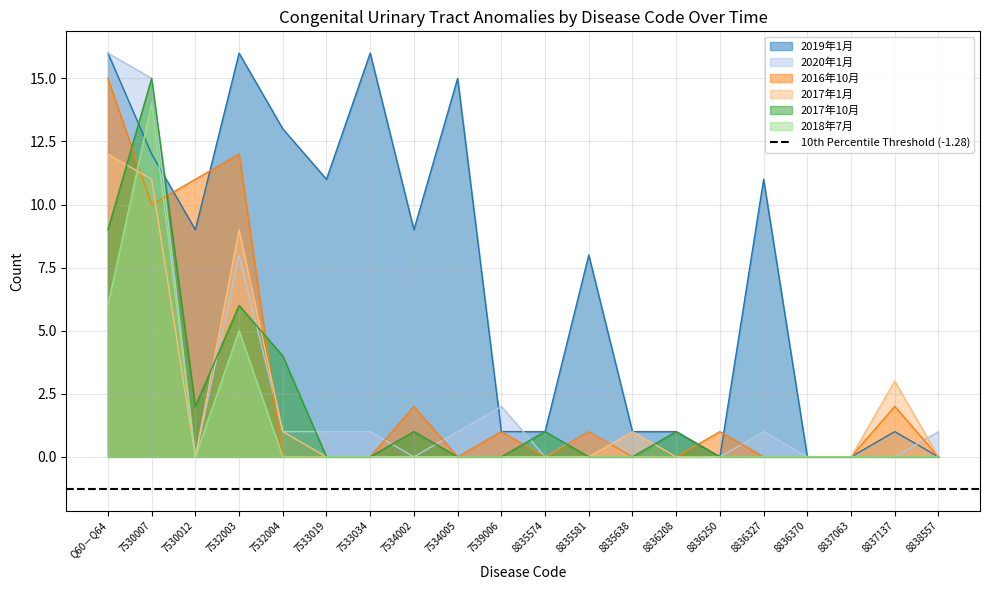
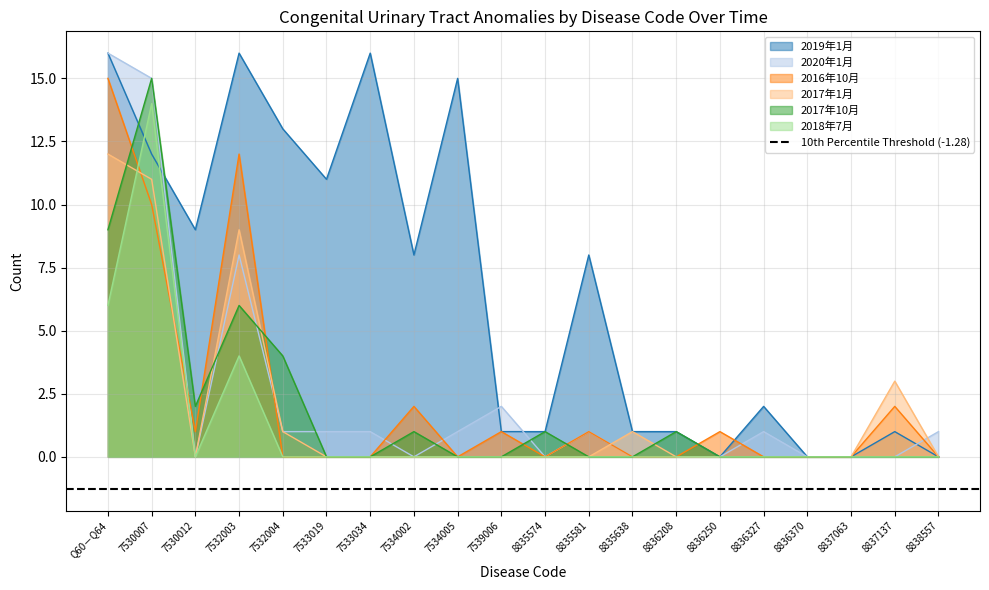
  {
    "2019年1月": {
      "7530007": 12,
      "7530012": 9,
      "7532003": 16,
      "7532004": 13,
      "7533019": 11,
      "7533034": 16,
-     "7534002": 9,
+     "7534002": 8,
      "7534005": 15,
      "8835581": 8,
-     "8836327": 11,
+     "8836327": 2,
      "8837137": 1
    },
    "2020年1月": {
      "7532003": 8,
      "7533019": 1,
      "7533034": 1,
      "7534005": 1,
      "7539006": 2,
      "8836327": 1,
      "8838557": 1
    },
    "2016年10月": {
      "Q60－Q64": 15,
      "7530007": 10,
-     "7530012": 11,
+     "7530012": 1,
      "7532003": 12,
      "7534002": 2,
      "8836250": 1,
      "8837137": 2
    },
    "2017年1月": {
      "Q60－Q64": 12,
      "7530007": 11,
      "7532003": 9,
      "8837137": 3
    },
    "2017年10月": {
      "Q60－Q64": 9,
      "7530012": 2,
      "7532003": 6,
      "7532004": 4,
      "7534002": 1
    },
    "2018年7月": {
      "Q60－Q64": 6,
      "7530007": 14,
-     "7532003": 5
+     "7532003": 4
    }
  }
